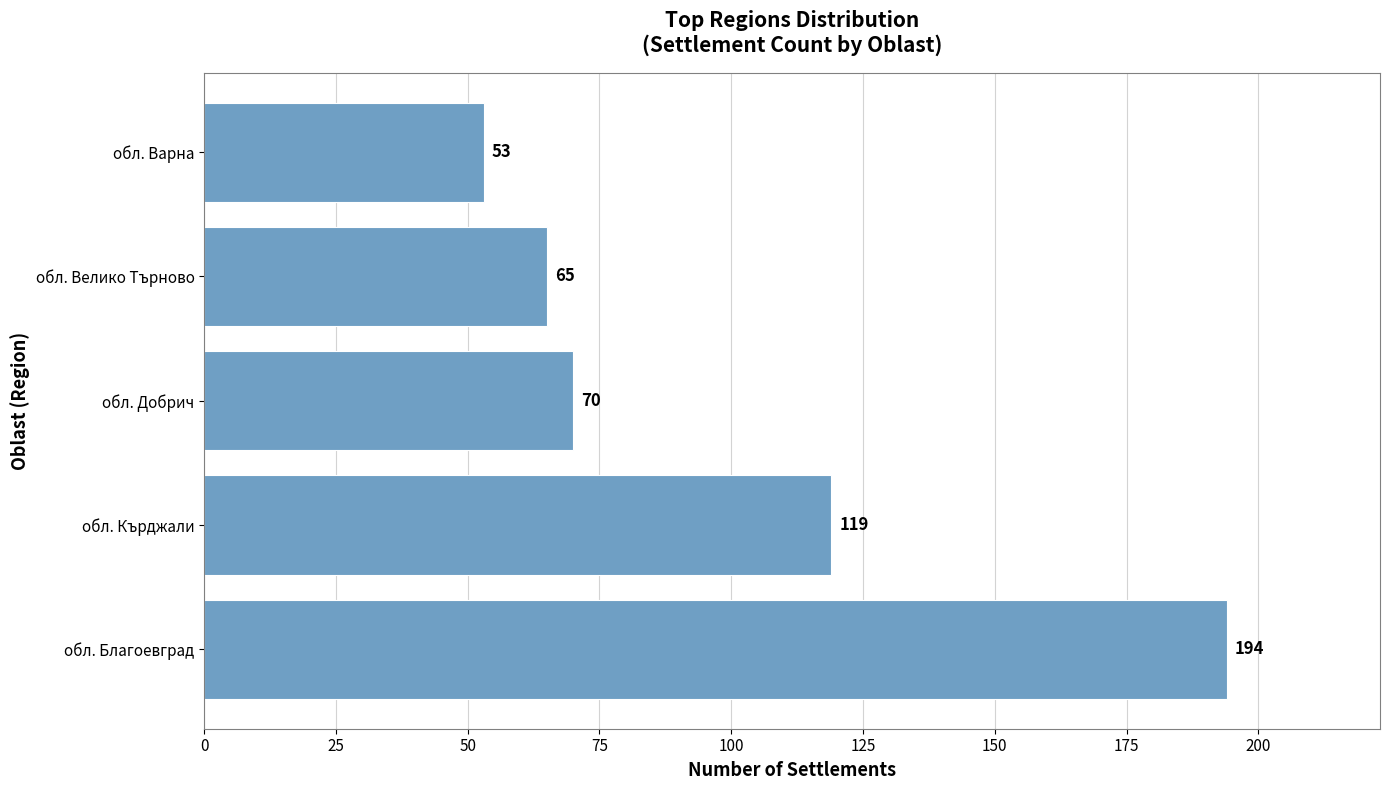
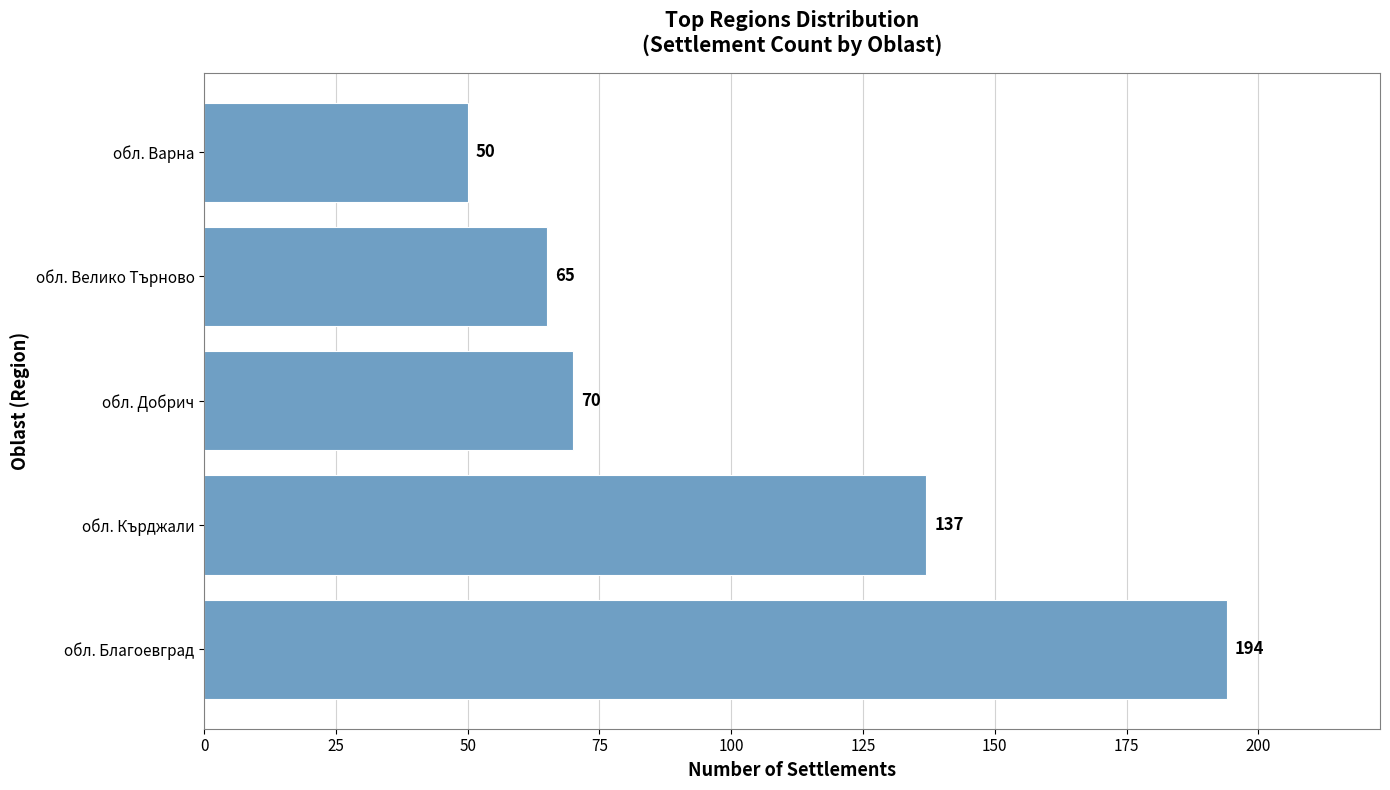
  {
-   "обл. Варна": 53,
+   "обл. Варна": 50,
    "обл. Велико Търново": 65,
    "обл. Добрич": 70,
-   "обл. Кърджали": 119,
+   "обл. Кърджали": 137,
    "обл. Благоевград": 194
  }
